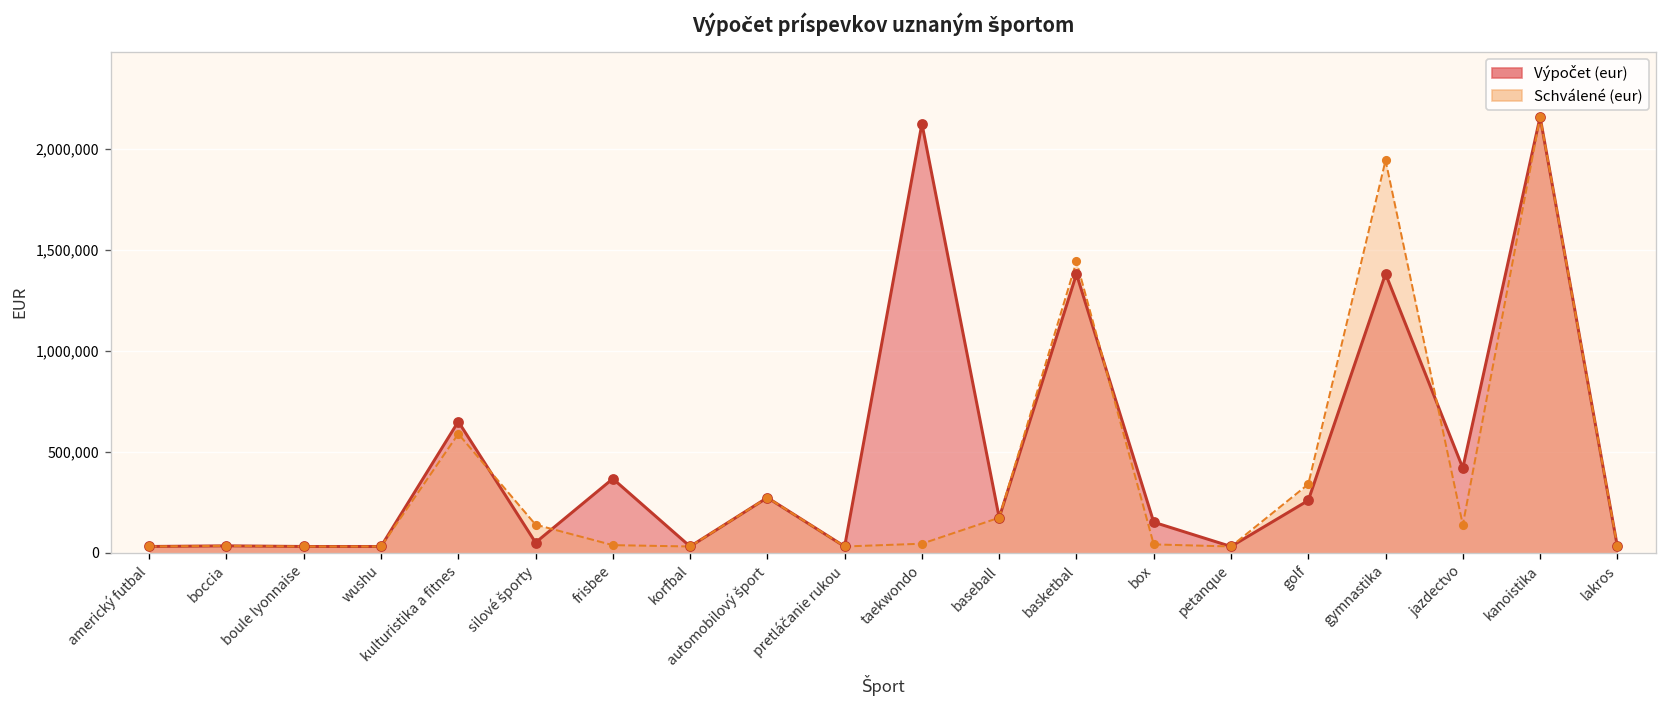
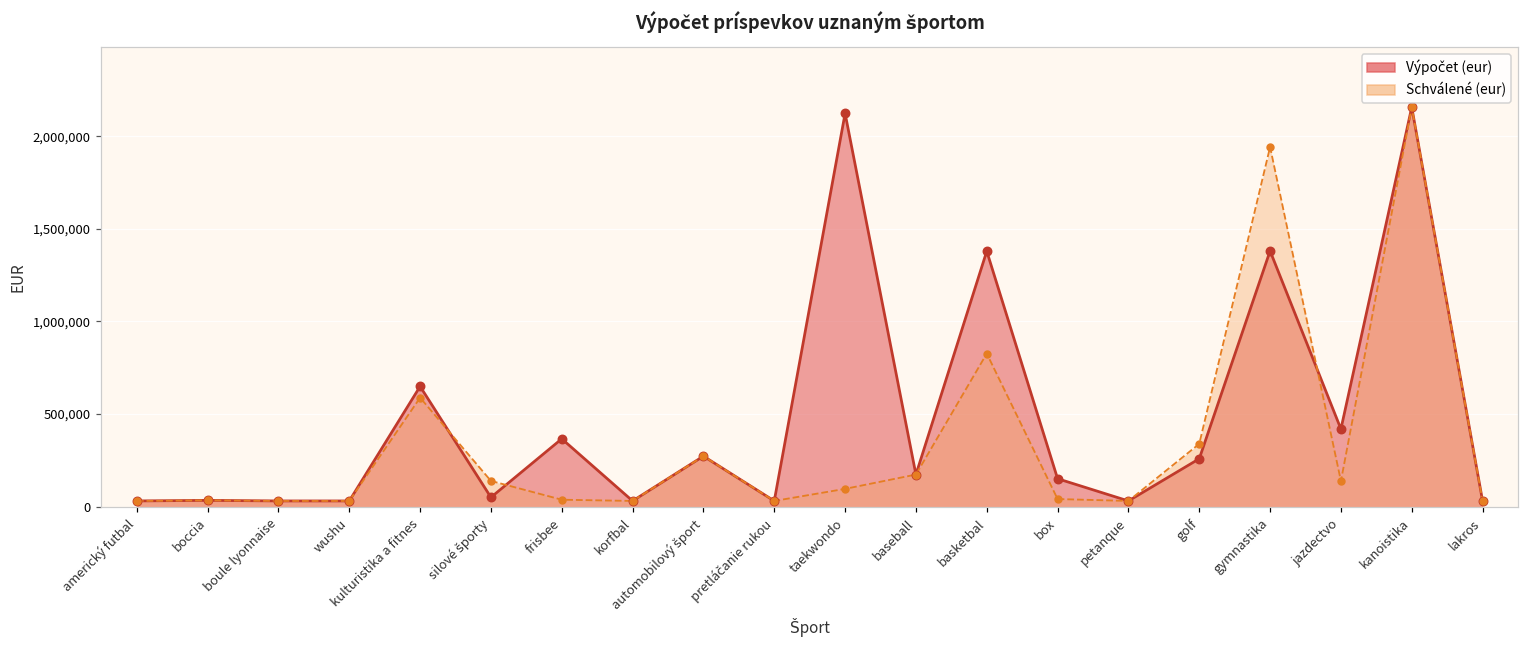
  {
    "Výpočet (eur)": {
      "kulturistika a fitnes": "650,000",
      "silové športy": "50,000",
      "frisbee": "370,000",
      "taekwondo": "2,120,000",
      "basketbal": "1,380,000",
      "box": "150,000",
      "golf": "260,000",
      "gymnastika": "1,380,000",
      "jazdectvo": "420,000"
    },
    "Schválené (eur)": {
      "kulturistika a fitnes": "590,000",
      "silové športy": "140,000",
      "frisbee": "40,000",
-     "taekwondo": "40,000",
-     "basketbal": "1,440,000",
+     "taekwondo": "100,000",
+     "basketbal": "830,000",
      "box": "40,000",
      "golf": "340,000",
      "gymnastika": "1,940,000",
      "jazdectvo": "140,000"
    }
  }
